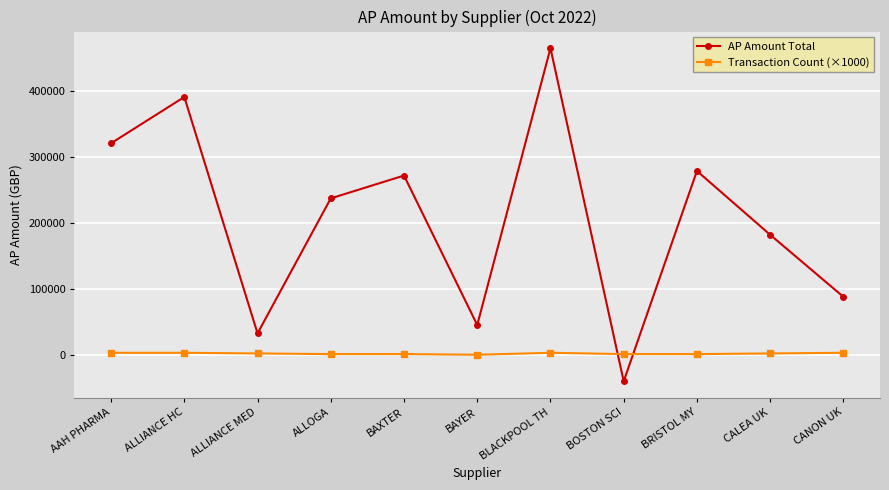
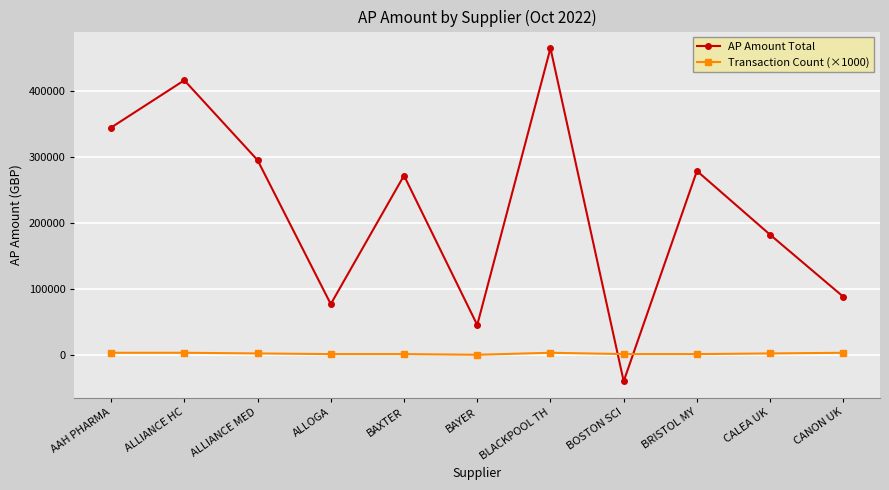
  {
    "AP Amount Total": {
-     "AAH PHARMA": 320000,
-     "ALLIANCE HC": 390000,
-     "ALLIANCE MED": 30000,
-     "ALLOGA": 240000,
+     "AAH PHARMA": 340000,
+     "ALLIANCE HC": 420000,
+     "ALLIANCE MED": 290000,
+     "ALLOGA": 80000,
      "BAXTER": 270000,
      "BAYER": 50000,
      "BLACKPOOL TH": 460000,
      "BOSTON SCI": -40000,
      "BRISTOL MY": 280000,
      "CALEA UK": 180000,
      "CANON UK": 90000
    },
    "Transaction Count (×1000)": {
      "AAH PHARMA": 0,
      "ALLIANCE HC": 0,
      "ALLIANCE MED": 0,
      "ALLOGA": 0,
      "BAXTER": 0,
      "BAYER": 0,
      "BLACKPOOL TH": 0,
      "BOSTON SCI": 0,
      "BRISTOL MY": 0,
      "CALEA UK": 0,
      "CANON UK": 0
    }
  }
